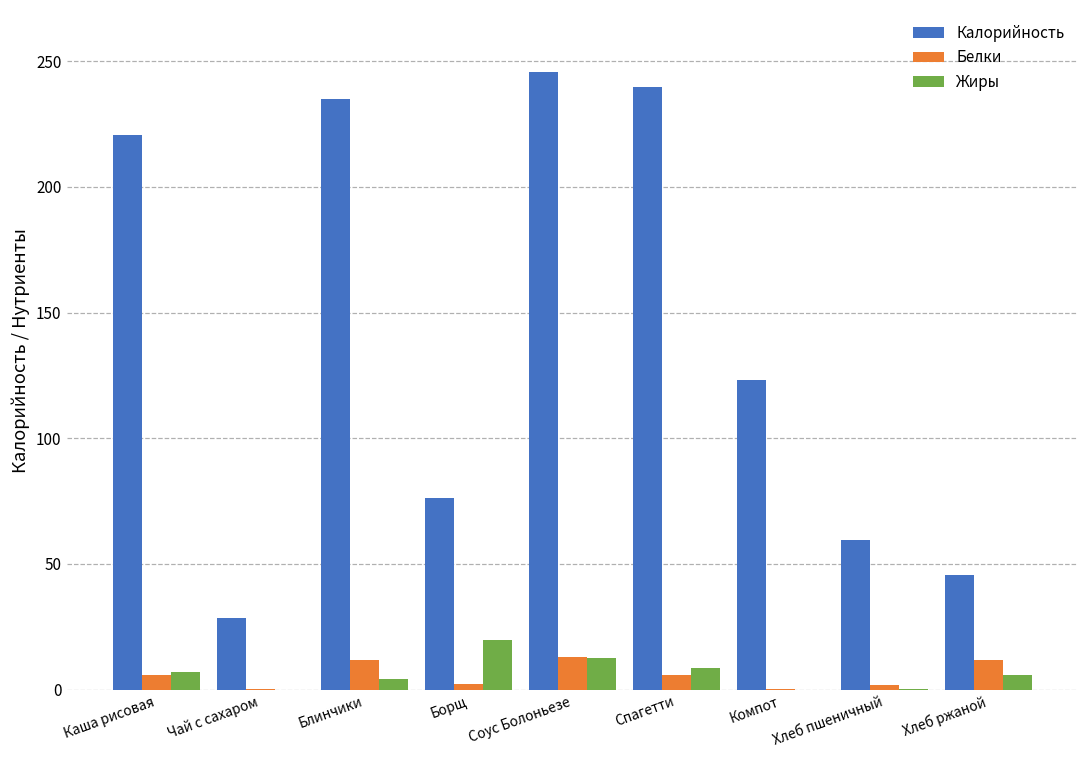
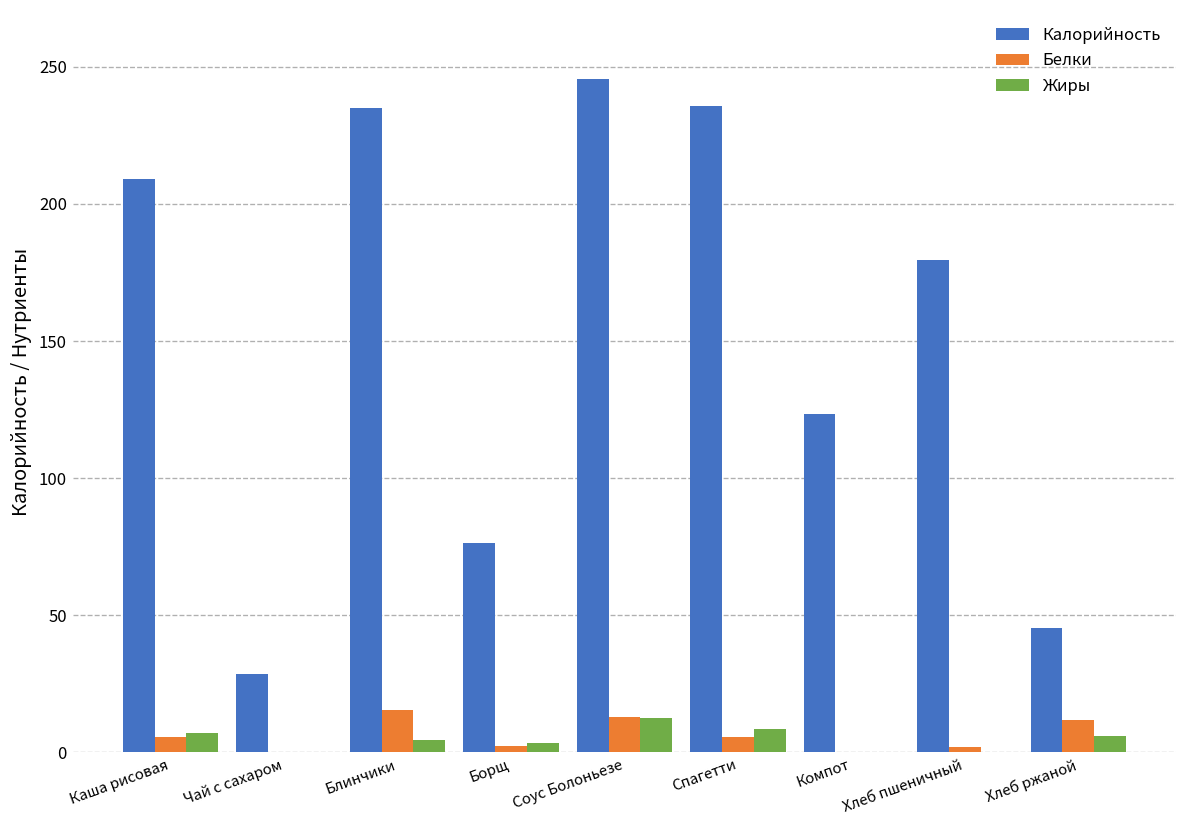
  {
    "Калорийность": {
-     "Каша рисовая": 221,
+     "Каша рисовая": 209,
      "Чай с сахаром": 28,
      "Блинчики": 235,
      "Борщ": 76,
      "Соус Болоньезе": 246,
-     "Спагетти": 240,
+     "Спагетти": 236,
      "Компот": 123,
-     "Хлеб пшеничный": 60,
+     "Хлеб пшеничный": 180,
      "Хлеб ржаной": 46
    },
    "Белки": {
      "Каша рисовая": 6,
-     "Блинчики": 12,
+     "Блинчики": 16,
      "Борщ": 2,
      "Соус Болоньезе": 13,
      "Спагетти": 6,
      "Хлеб пшеничный": 2,
      "Хлеб ржаной": 12
    },
    "Жиры": {
      "Каша рисовая": 7,
      "Чай с сахаром": 0,
      "Блинчики": 4,
-     "Борщ": 20,
+     "Борщ": 4,
      "Соус Болоньезе": 13,
      "Спагетти": 9,
      "Хлеб ржаной": 6
    }
  }
